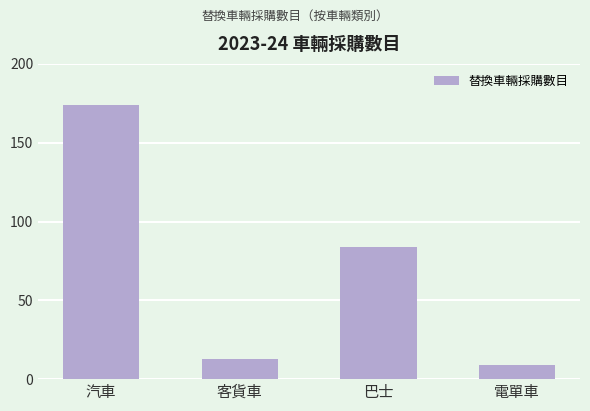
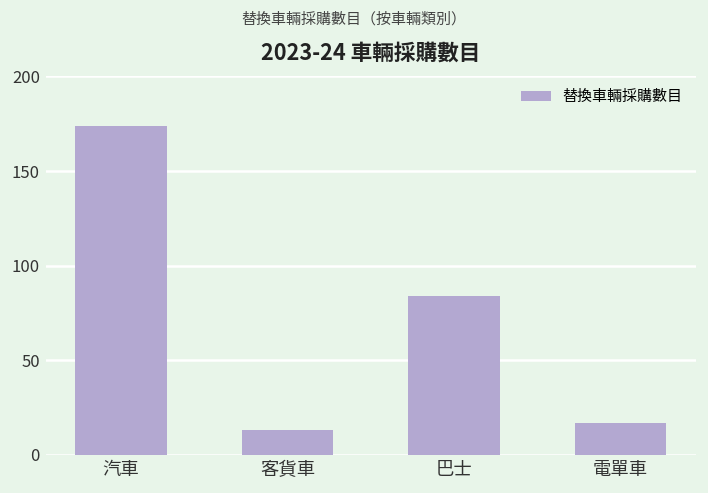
  {
    "汽車": 174,
    "客貨車": 13,
    "巴士": 84,
-   "電單車": 9
+   "電單車": 17
  }
